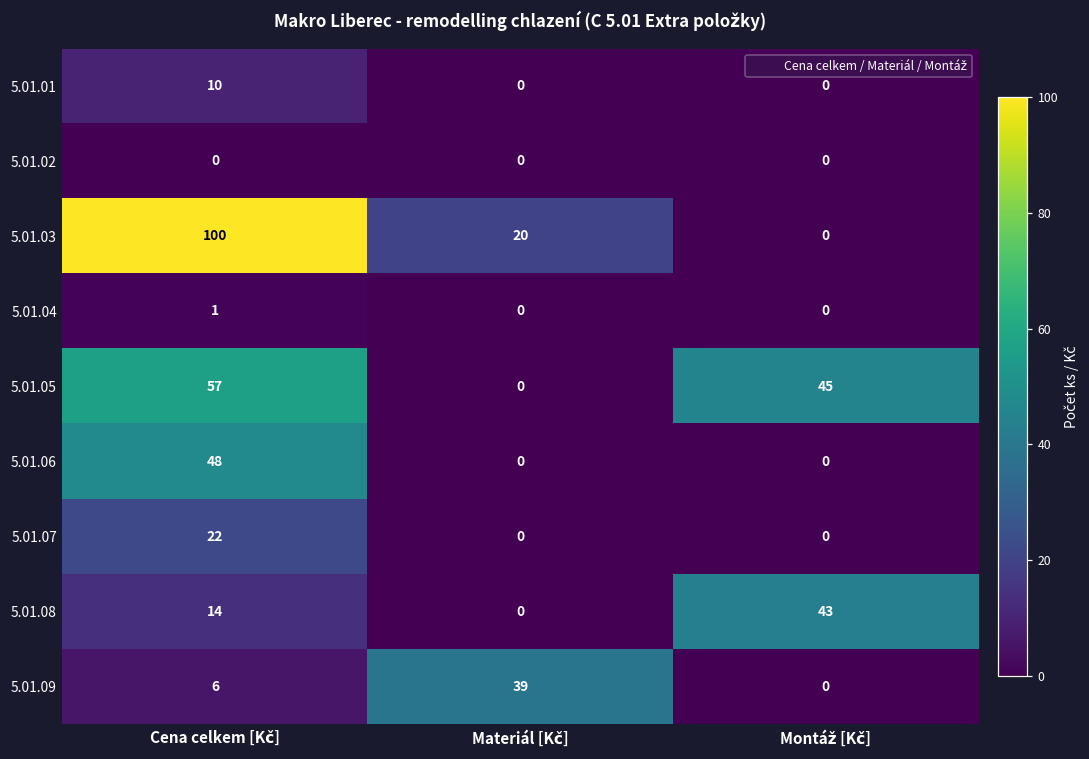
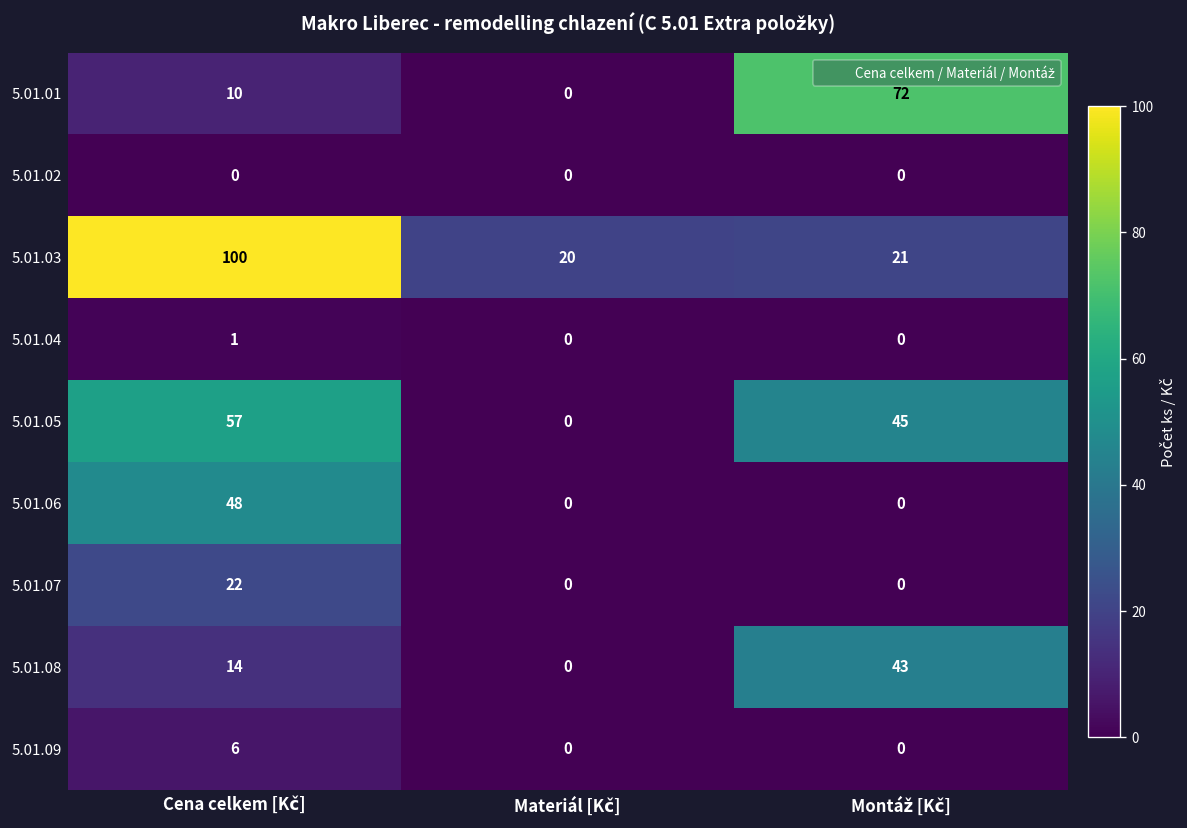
  {
    "5.01.01": {
      "Cena celkem [Kč]": 10,
      "Materiál [Kč]": 0,
-     "Montáž [Kč]": 0
+     "Montáž [Kč]": 72
    },
    "5.01.02": {
      "Cena celkem [Kč]": 0,
      "Materiál [Kč]": 0,
      "Montáž [Kč]": 0
    },
    "5.01.03": {
      "Cena celkem [Kč]": 100,
      "Materiál [Kč]": 20,
-     "Montáž [Kč]": 0
+     "Montáž [Kč]": 21
    },
    "5.01.04": {
      "Cena celkem [Kč]": 1,
      "Materiál [Kč]": 0,
      "Montáž [Kč]": 0
    },
    "5.01.05": {
      "Cena celkem [Kč]": 57,
      "Materiál [Kč]": 0,
      "Montáž [Kč]": 45
    },
    "5.01.06": {
      "Cena celkem [Kč]": 48,
      "Materiál [Kč]": 0,
      "Montáž [Kč]": 0
    },
    "5.01.07": {
      "Cena celkem [Kč]": 22,
      "Materiál [Kč]": 0,
      "Montáž [Kč]": 0
    },
    "5.01.08": {
      "Cena celkem [Kč]": 14,
      "Materiál [Kč]": 0,
      "Montáž [Kč]": 43
    },
    "5.01.09": {
      "Cena celkem [Kč]": 6,
-     "Materiál [Kč]": 39,
+     "Materiál [Kč]": 0,
      "Montáž [Kč]": 0
    }
  }
